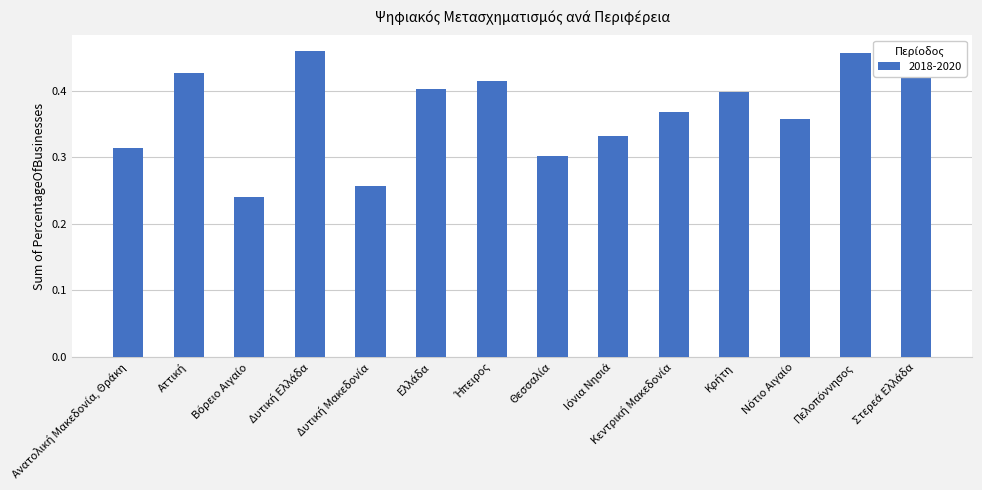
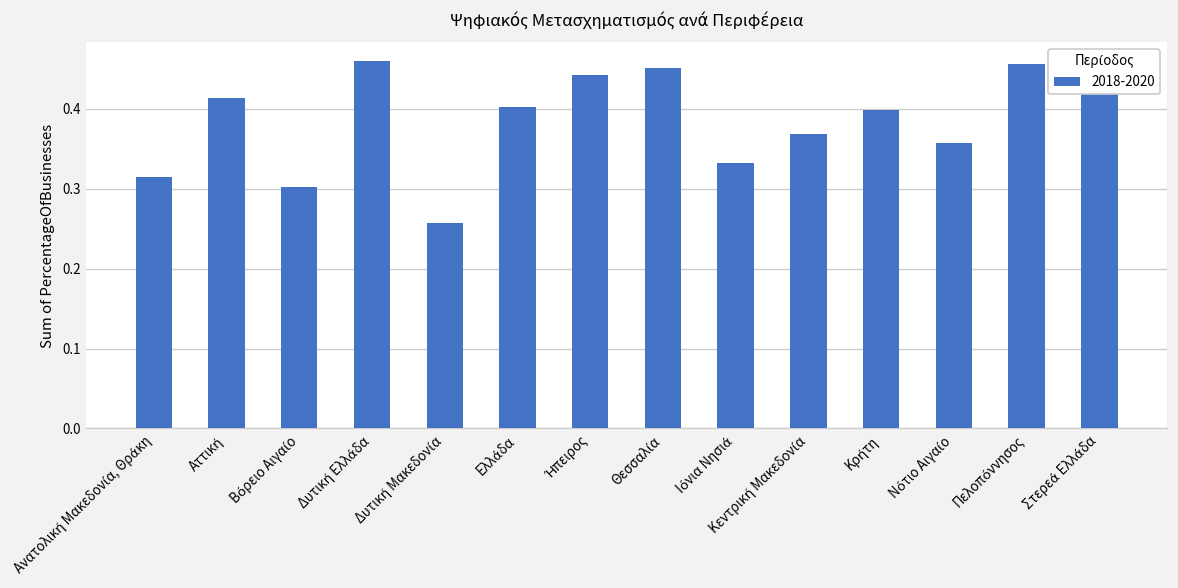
  {
    "Aνατολική Μακεδονία, Θράκη": 0.31,
-   "Aττική": 0.43,
-   "Βόρειο Αιγαίο": 0.24,
+   "Aττική": 0.41,
+   "Βόρειο Αιγαίο": 0.30,
    "Δυτική Ελλάδα": 0.46,
    "Δυτική Μακεδονία": 0.26,
    "Ελλάδα": 0.40,
-   "Ήπειρος": 0.42,
-   "Θεσσαλία": 0.30,
+   "Ήπειρος": 0.44,
+   "Θεσσαλία": 0.45,
    "Ιόνια Νησιά": 0.33,
    "Κεντρική Μακεδονία": 0.37,
    "Κρήτη": 0.40,
    "Νότιο Αιγαίο": 0.36,
    "Πελοπόννησος": 0.46
  }
